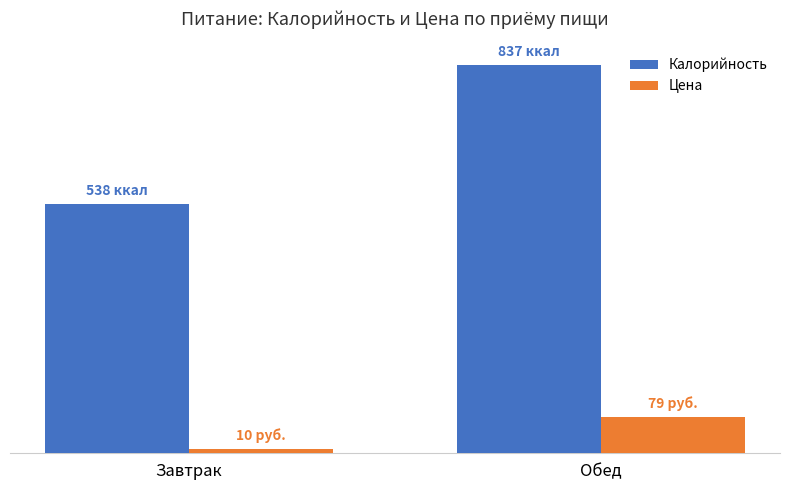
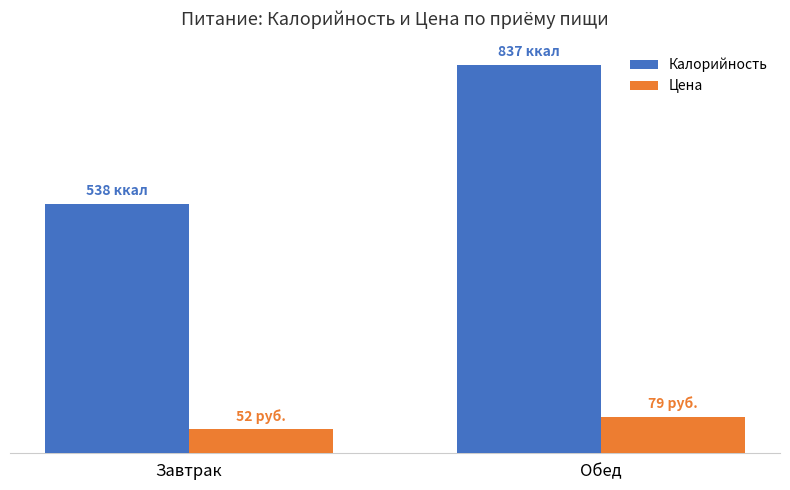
  {
    "Калорийность": {
      "Завтрак": 538,
      "Обед": 837
    },
    "Цена": {
-     "Завтрак": 10,
+     "Завтрак": 52,
      "Обед": 79
    }
  }
